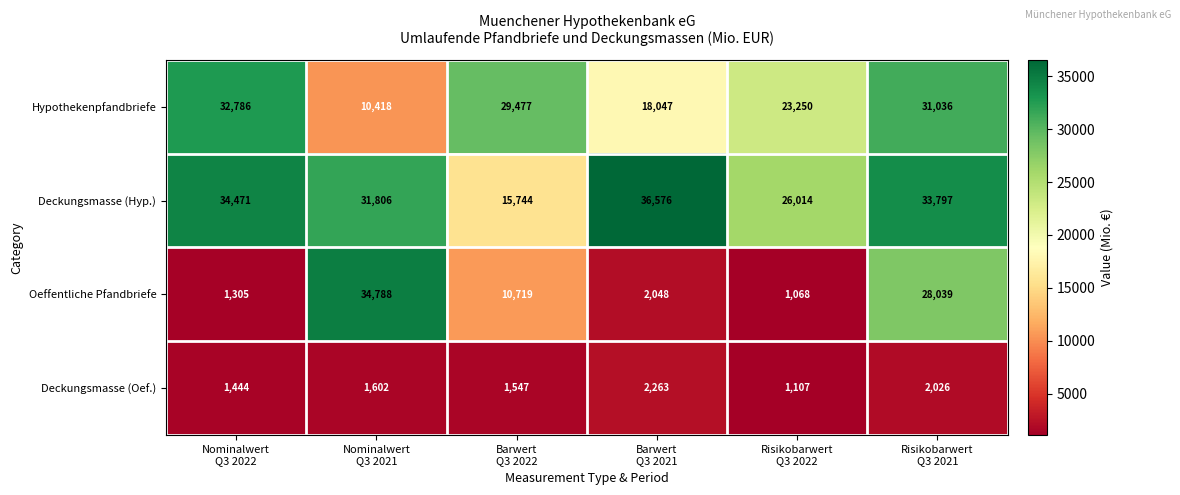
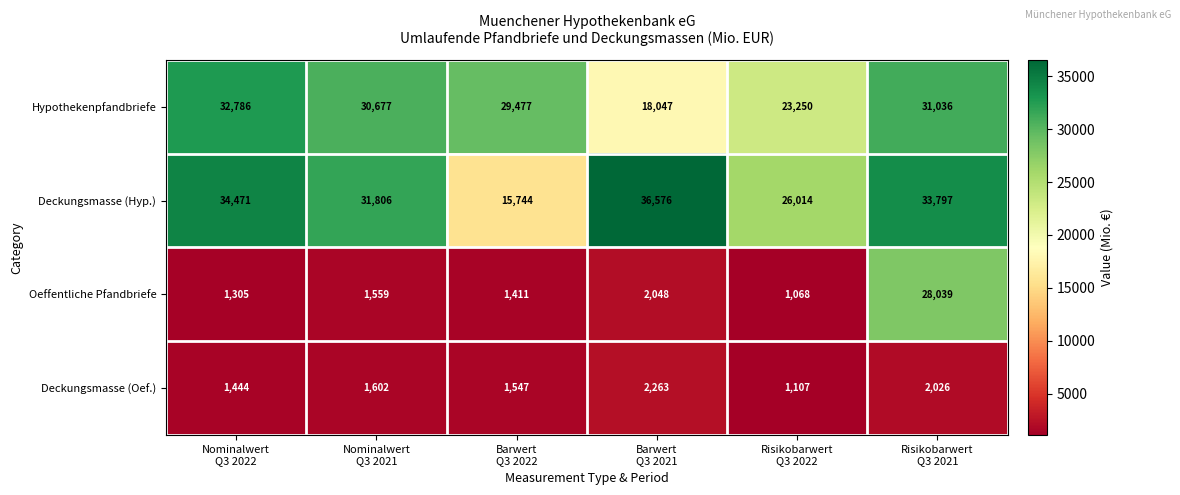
  {
    "Hypothekenpfandbriefe": {
      "Nominalwert Q3 2022": "32,786",
-     "Nominalwert Q3 2021": "10,418",
+     "Nominalwert Q3 2021": "30,677",
      "Barwert Q3 2022": "29,477",
      "Barwert Q3 2021": "18,047",
      "Risikobarwert Q3 2022": "23,250",
      "Risikobarwert Q3 2021": "31,036"
    },
    "Deckungsmasse (Hyp.)": {
      "Nominalwert Q3 2022": "34,471",
      "Nominalwert Q3 2021": "31,806",
      "Barwert Q3 2022": "15,744",
      "Barwert Q3 2021": "36,576",
      "Risikobarwert Q3 2022": "26,014",
      "Risikobarwert Q3 2021": "33,797"
    },
    "Oeffentliche Pfandbriefe": {
      "Nominalwert Q3 2022": "1,305",
-     "Nominalwert Q3 2021": "34,788",
-     "Barwert Q3 2022": "10,719",
+     "Nominalwert Q3 2021": "1,559",
+     "Barwert Q3 2022": "1,411",
      "Barwert Q3 2021": "2,048",
      "Risikobarwert Q3 2022": "1,068",
      "Risikobarwert Q3 2021": "28,039"
    },
    "Deckungsmasse (Oef.)": {
      "Nominalwert Q3 2022": "1,444",
      "Nominalwert Q3 2021": "1,602",
      "Barwert Q3 2022": "1,547",
      "Barwert Q3 2021": "2,263",
      "Risikobarwert Q3 2022": "1,107",
      "Risikobarwert Q3 2021": "2,026"
    }
  }
